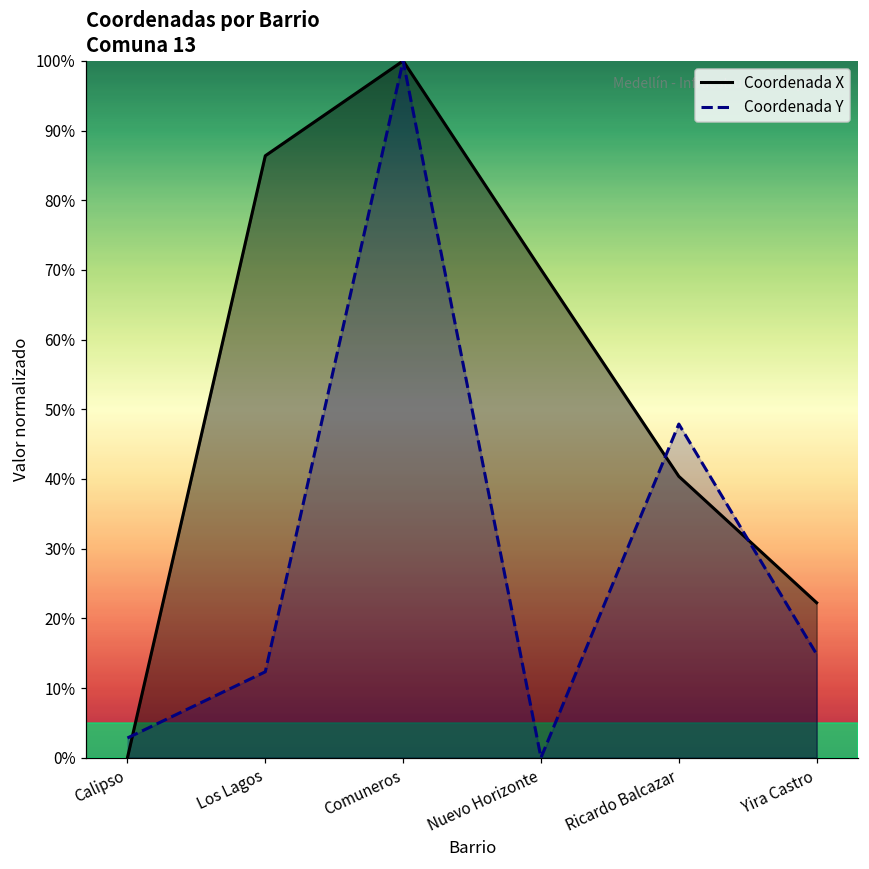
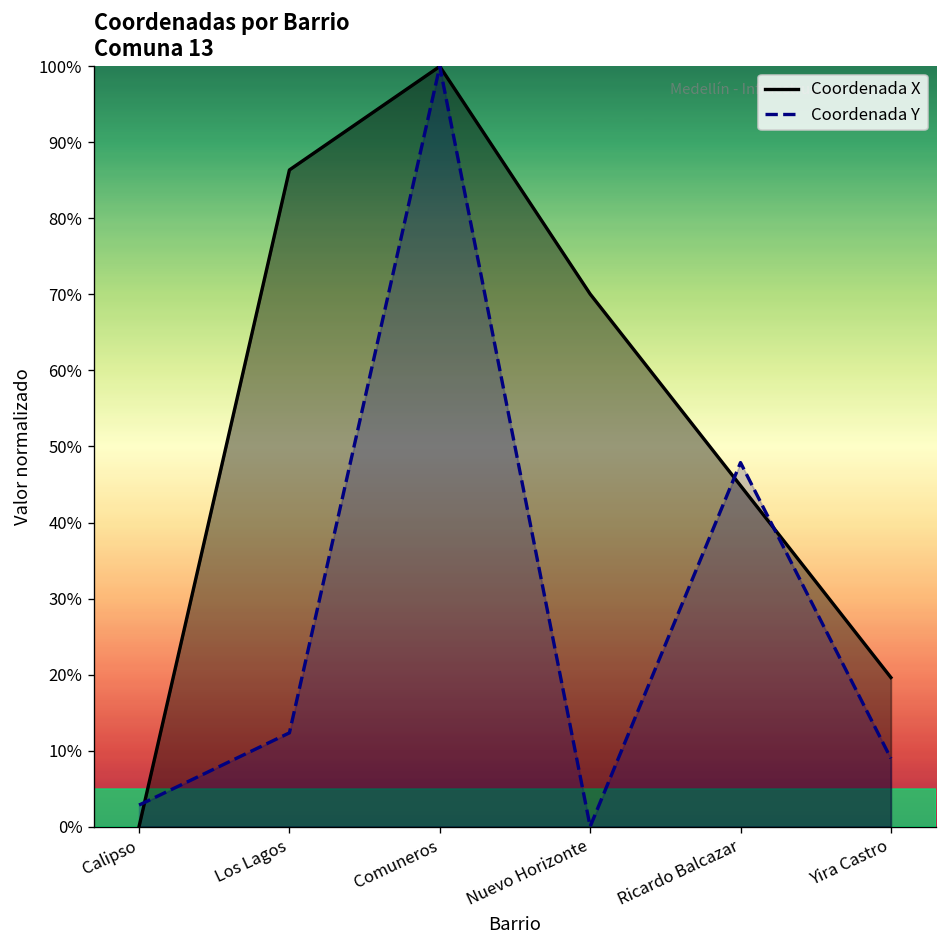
  {
    "Coordenada X": {
      "Los Lagos": "86%",
      "Nuevo Horizonte": "70%",
-     "Ricardo Balcazar": "40%",
-     "Yira Castro": "22%"
+     "Ricardo Balcazar": "45%",
+     "Yira Castro": "20%"
    },
    "Coordenada Y": {
      "Los Lagos": "12%",
      "Ricardo Balcazar": "48%",
-     "Yira Castro": "15%"
+     "Yira Castro": "9%"
    }
  }
